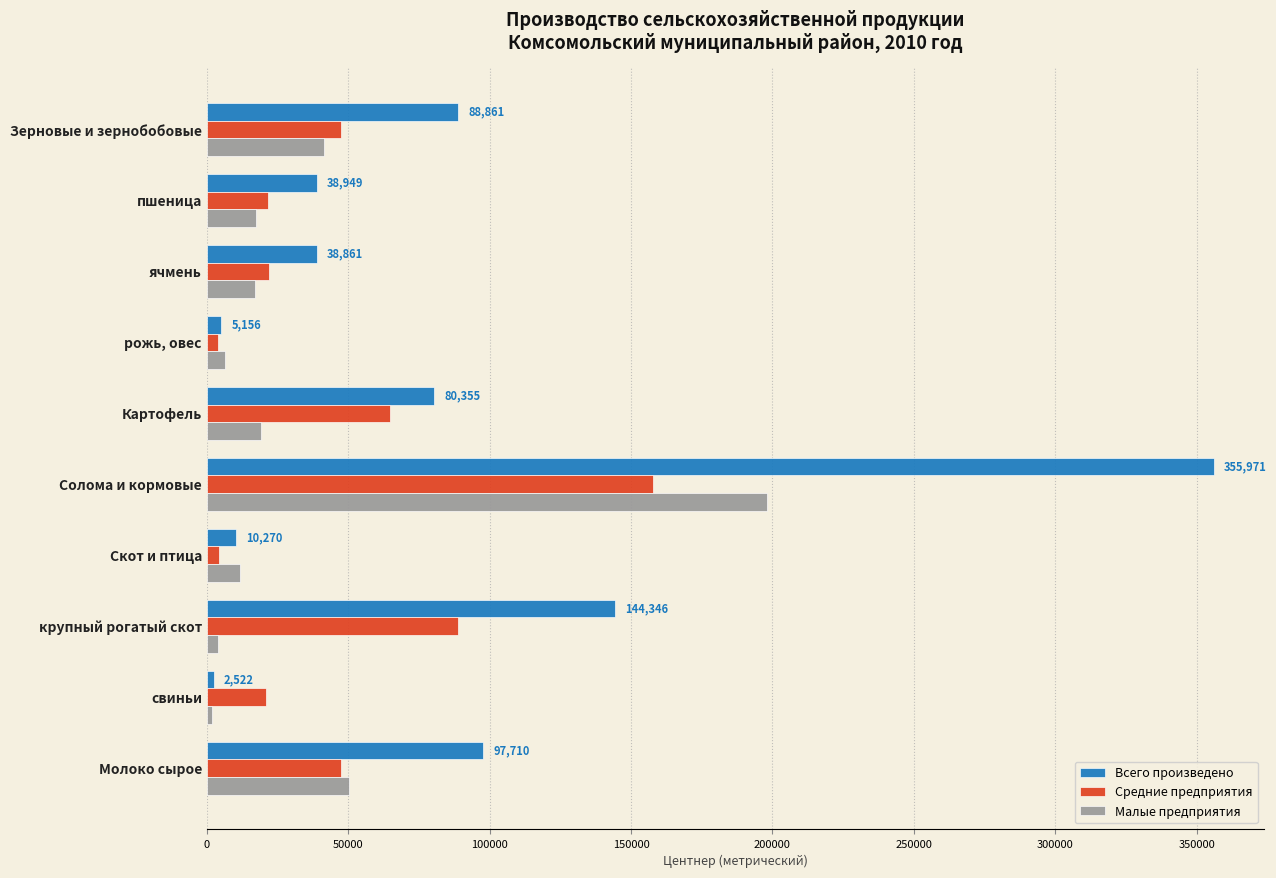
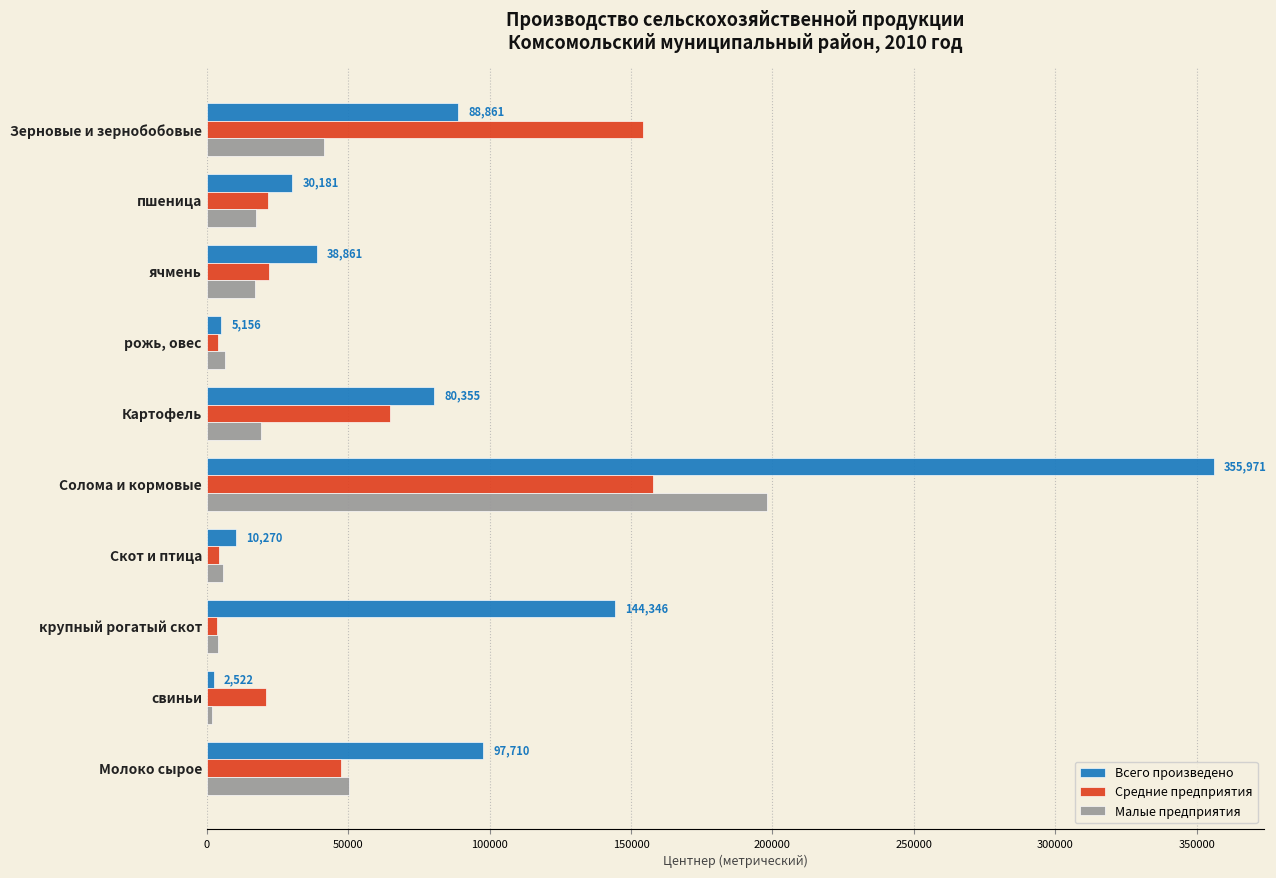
  {
    "Всего произведено": {
      "Зерновые и зернобобовые": "88,861",
-     "пшеница": "38,949",
+     "пшеница": "30,181",
      "ячмень": "38,861",
      "рожь, овес": "5,156",
      "Картофель": "80,355",
      "Солома и кормовые": "355,971",
      "Скот и птица": "10,270",
      "крупный рогатый скот": "144,346",
      "свиньи": "2,522",
      "Молоко сырое": "97,710"
    },
    "Средние предприятия": {
-     "Зерновые и зернобобовые": "48000",
+     "Зерновые и зернобобовые": "154000",
      "пшеница": "22000",
      "ячмень": "22000",
      "рожь, овес": "4000",
      "Картофель": "65000",
      "Солома и кормовые": "158000",
      "Скот и птица": "4000",
-     "крупный рогатый скот": "89000",
+     "крупный рогатый скот": "3000",
      "свиньи": "21000",
      "Молоко сырое": "48000"
    },
    "Малые предприятия": {
      "Зерновые и зернобобовые": "41000",
      "пшеница": "17000",
      "ячмень": "17000",
      "рожь, овес": "6000",
      "Картофель": "19000",
      "Солома и кормовые": "198000",
-     "Скот и птица": "12000",
+     "Скот и птица": "6000",
      "крупный рогатый скот": "4000",
      "свиньи": "2000",
      "Молоко сырое": "50000"
    }
  }
